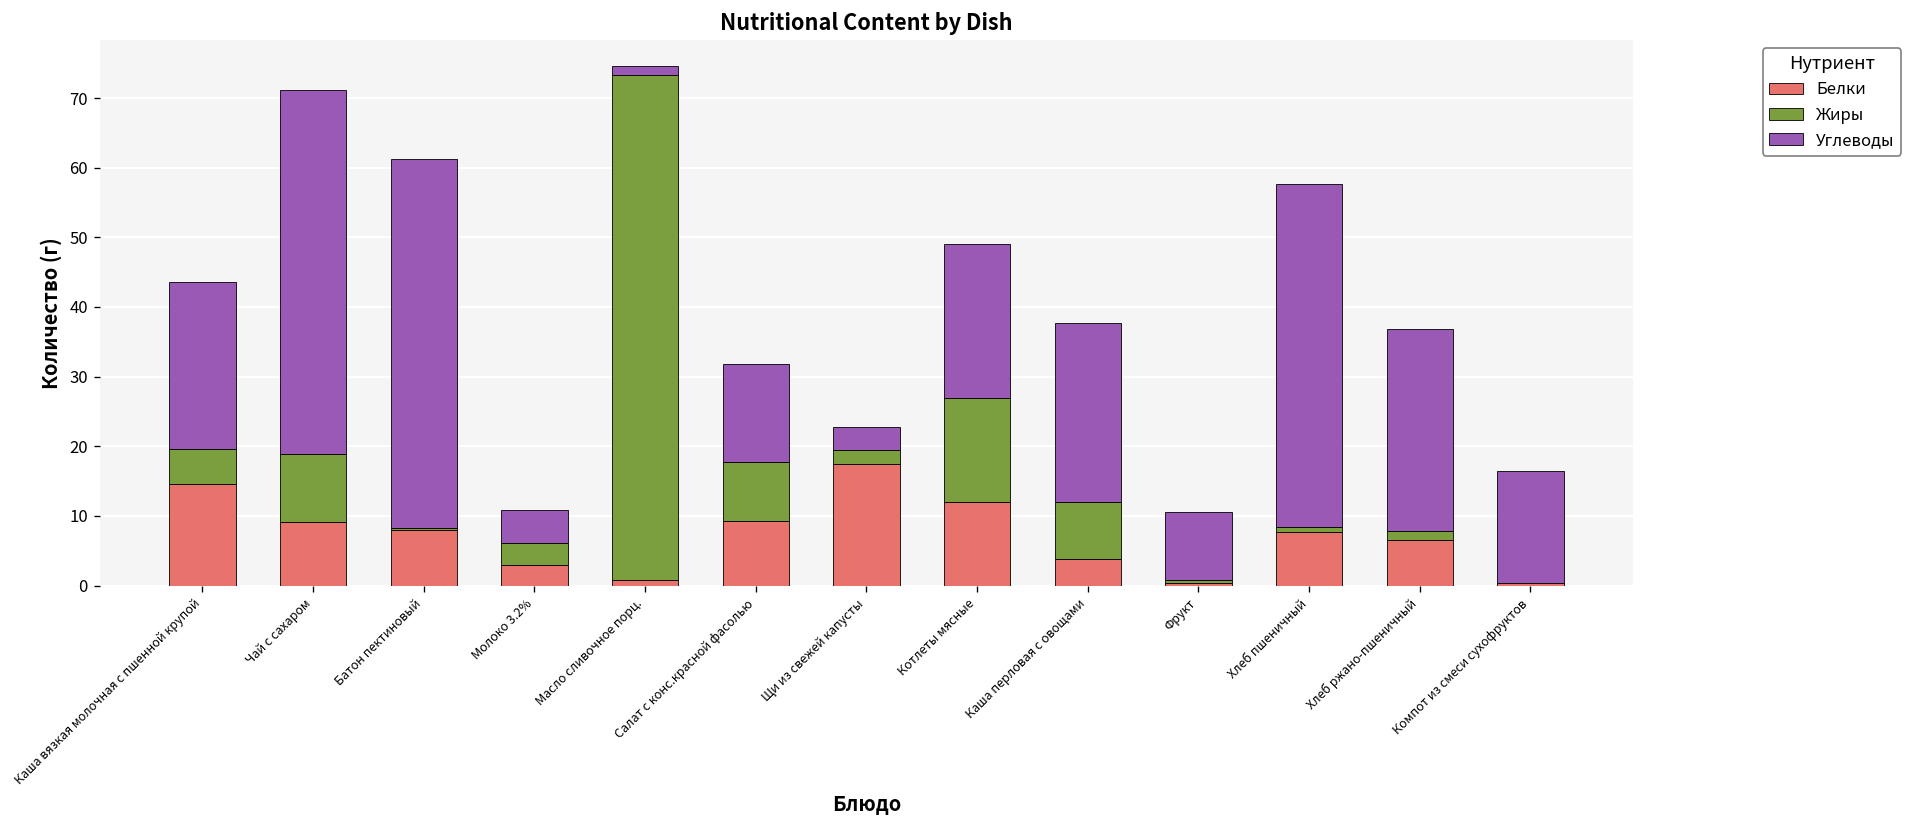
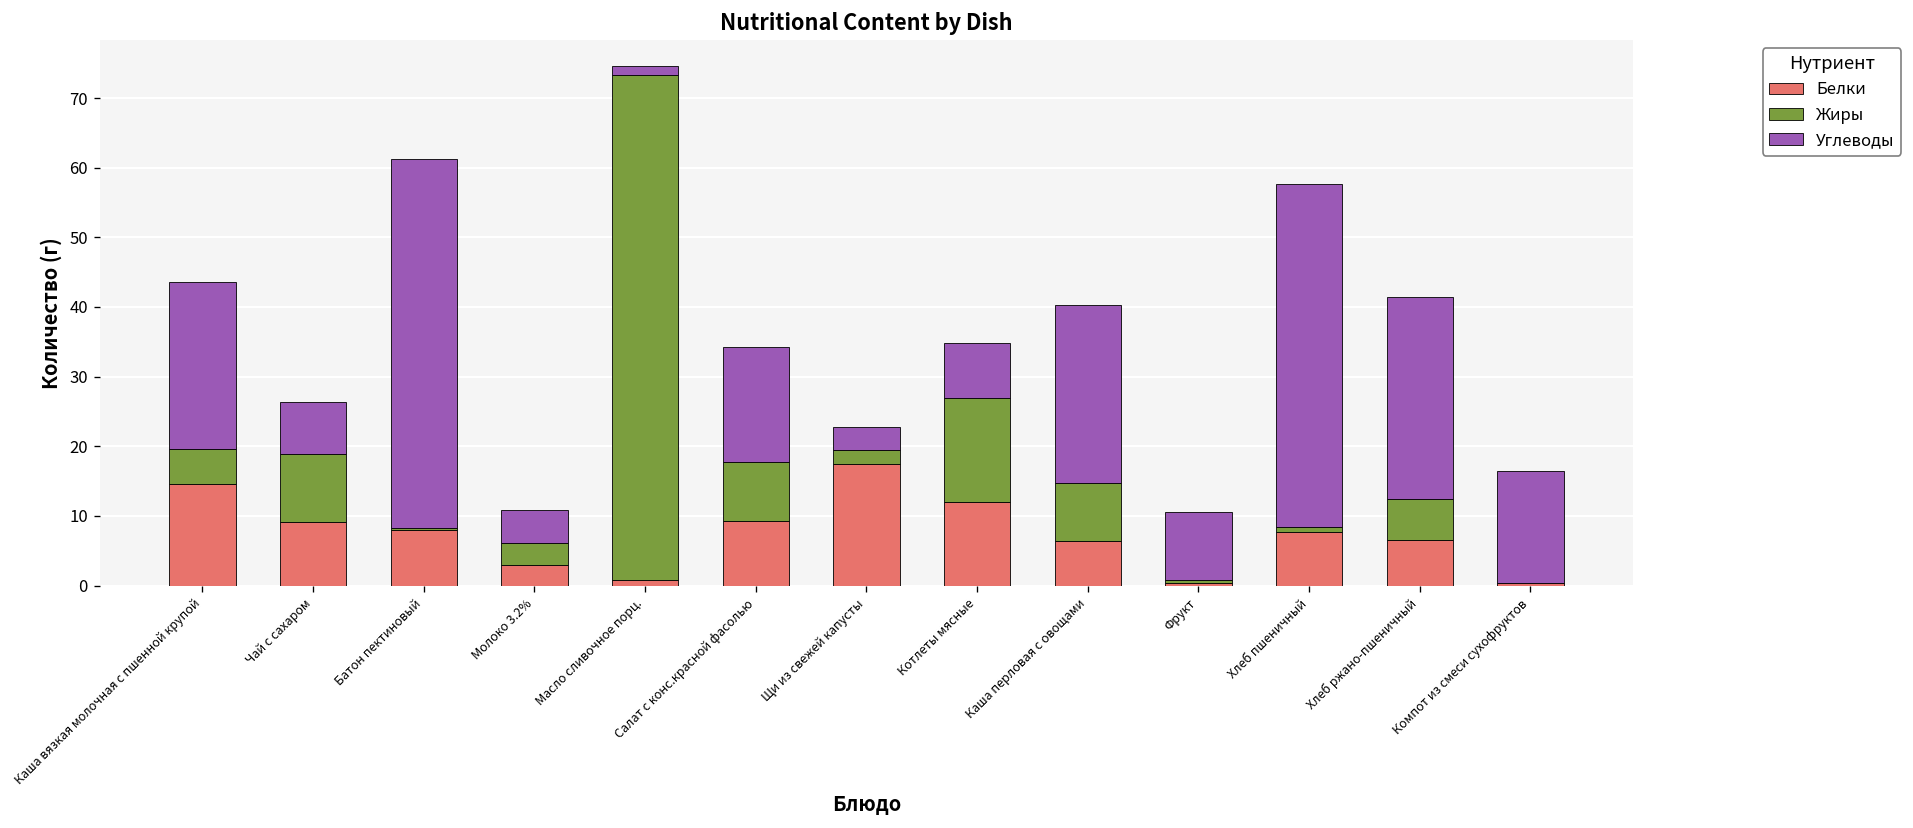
  {
    "Белки": {
      "Каша вязкая молочная с пшенной крупой": 15,
      "Чай с сахаром": 9,
      "Батон пектиновый": 8,
      "Молоко 3.2%": 3,
      "Масло сливочное порц.": 1,
      "Салат с конс.красной фасолью": 9,
      "Щи из свежей капусты": 18,
      "Котлеты мясные": 12,
-     "Каша перловая с овощами": 4,
+     "Каша перловая с овощами": 6,
      "Хлеб пшеничный": 8,
      "Хлеб ржано-пшеничный": 7
    },
    "Жиры": {
      "Каша вязкая молочная с пшенной крупой": 5,
      "Чай с сахаром": 10,
      "Молоко 3.2%": 3,
      "Масло сливочное порц.": 73,
      "Салат с конс.красной фасолью": 9,
      "Щи из свежей капусты": 2,
      "Котлеты мясные": 15,
      "Каша перловая с овощами": 8,
      "Хлеб пшеничный": 1,
-     "Хлеб ржано-пшеничный": 1
+     "Хлеб ржано-пшеничный": 6
    },
    "Углеводы": {
      "Каша вязкая молочная с пшенной крупой": 24,
-     "Чай с сахаром": 52,
+     "Чай с сахаром": 8,
      "Батон пектиновый": 53,
      "Молоко 3.2%": 5,
      "Масло сливочное порц.": 1,
-     "Салат с конс.красной фасолью": 14,
+     "Салат с конс.красной фасолью": 16,
      "Щи из свежей капусты": 3,
-     "Котлеты мясные": 22,
+     "Котлеты мясные": 8,
      "Каша перловая с овощами": 26,
      "Фрукт": 10,
      "Хлеб пшеничный": 49,
      "Хлеб ржано-пшеничный": 29,
      "Компот из смеси сухофруктов": 16
    }
  }
